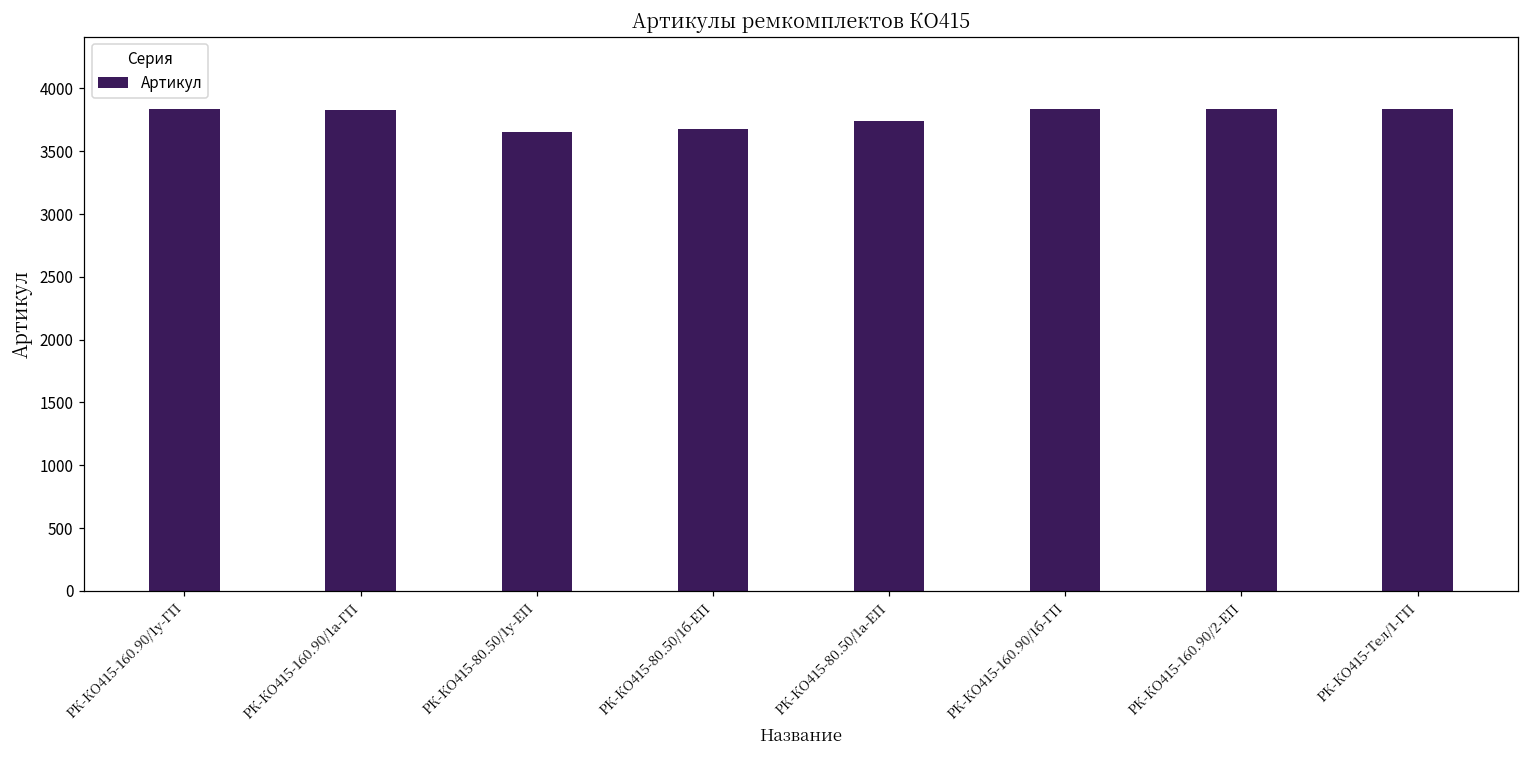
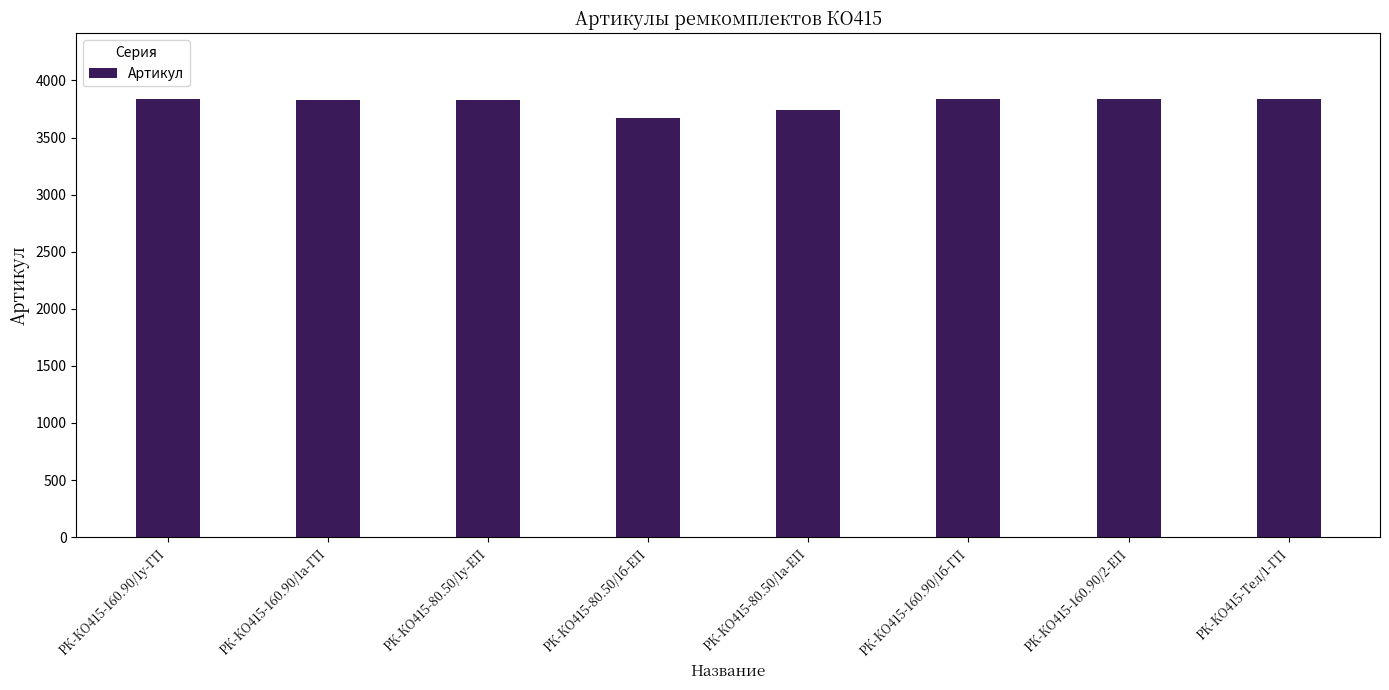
  {
    "РК-КО415-160.90/1у-ГП": 3830,
    "РК-КО415-160.90/1а-ГП": 3830,
-   "РК-КО415-80.50/1у-ЕП": 3660,
+   "РК-КО415-80.50/1у-ЕП": 3830,
    "РК-КО415-80.50/1б-ЕП": 3670,
    "РК-КО415-80.50/1а-ЕП": 3740,
    "РК-КО415-160.90/1б-ГП": 3830,
    "РК-КО415-160.90/2-ЕП": 3840,
    "РК-КО415-Тел/1-ГП": 3840
  }
